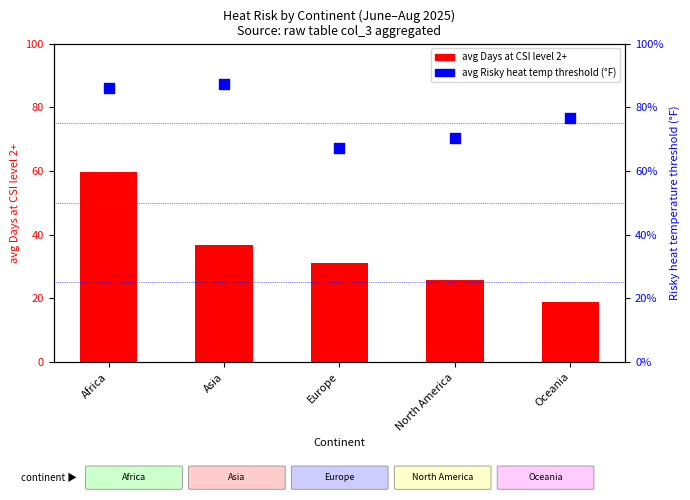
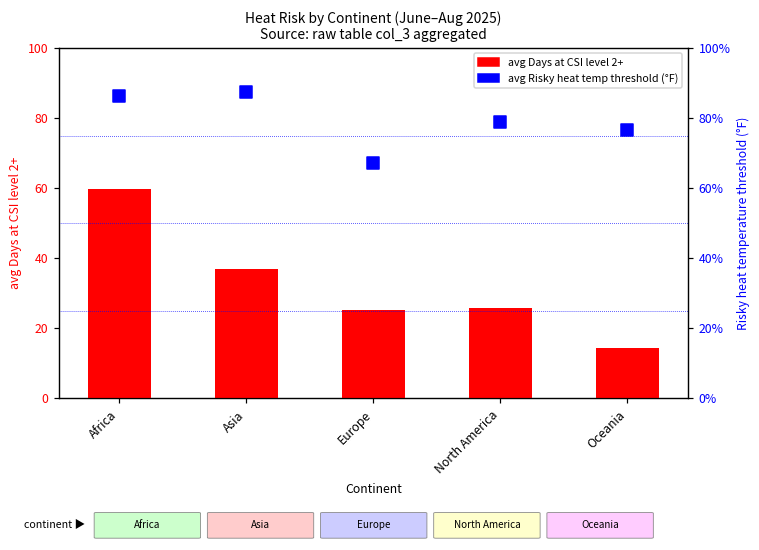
  {
    "avg Days at CSI level 2+": {
      "Africa": "60",
      "Asia": "37",
-     "Europe": "31",
+     "Europe": "25",
      "North America": "26",
-     "Oceania": "19"
+     "Oceania": "14"
    },
    "avg Risky heat temp threshold (°F)": {
-     "North America": "70%"
+     "North America": "79%"
    }
  }
